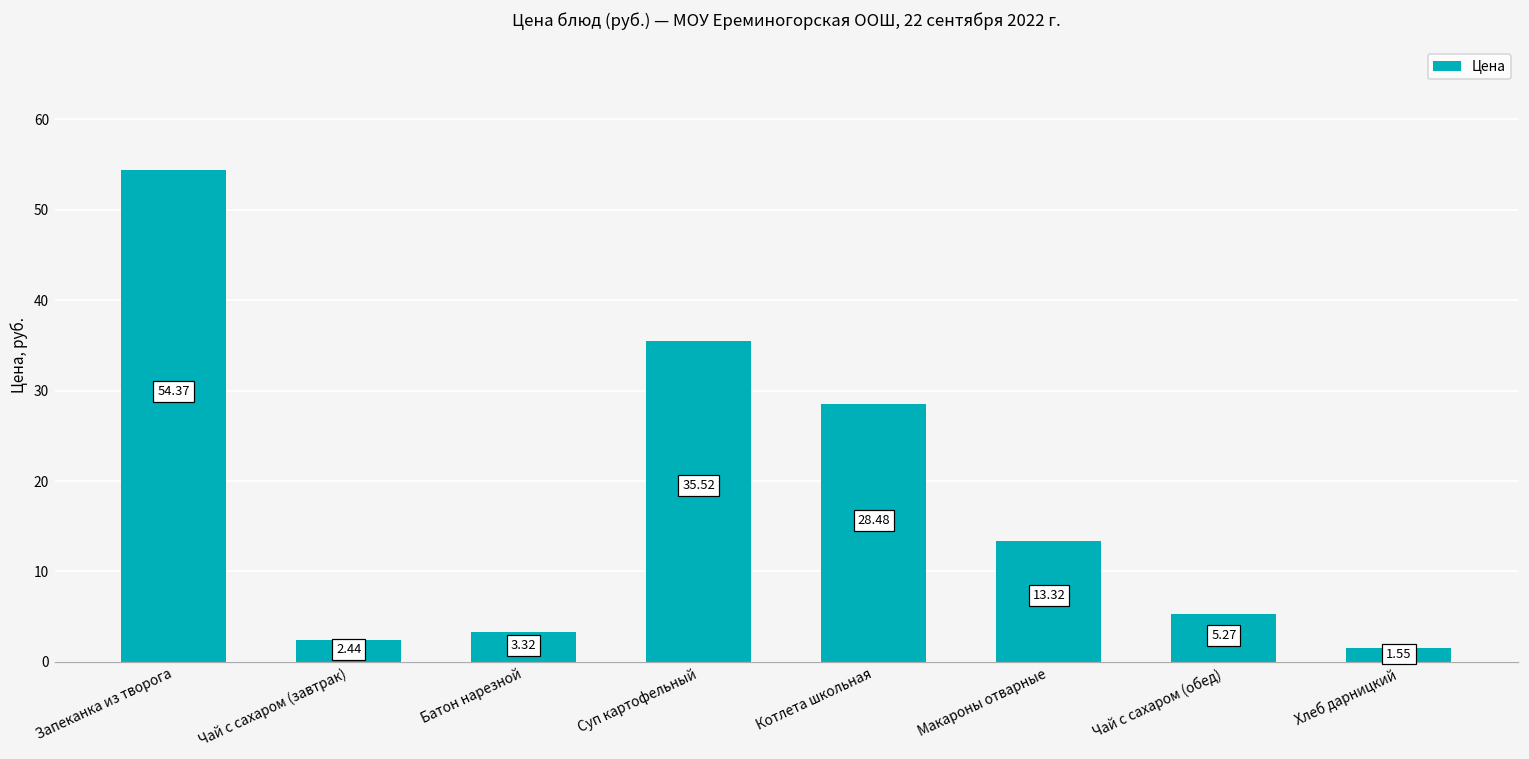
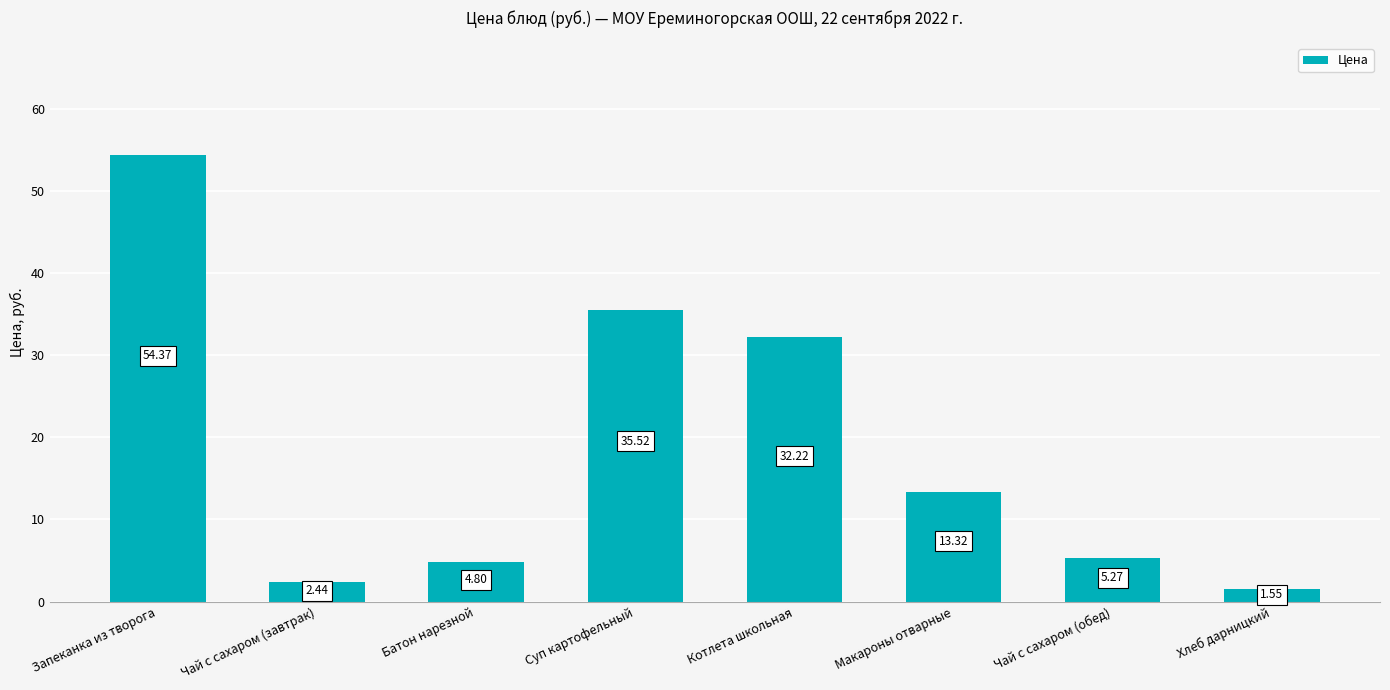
  {
-   "Батон нарезной": 3.32,
-   "Котлета школьная": 28.48
+   "Батон нарезной": 4.80,
+   "Котлета школьная": 32.22
  }
